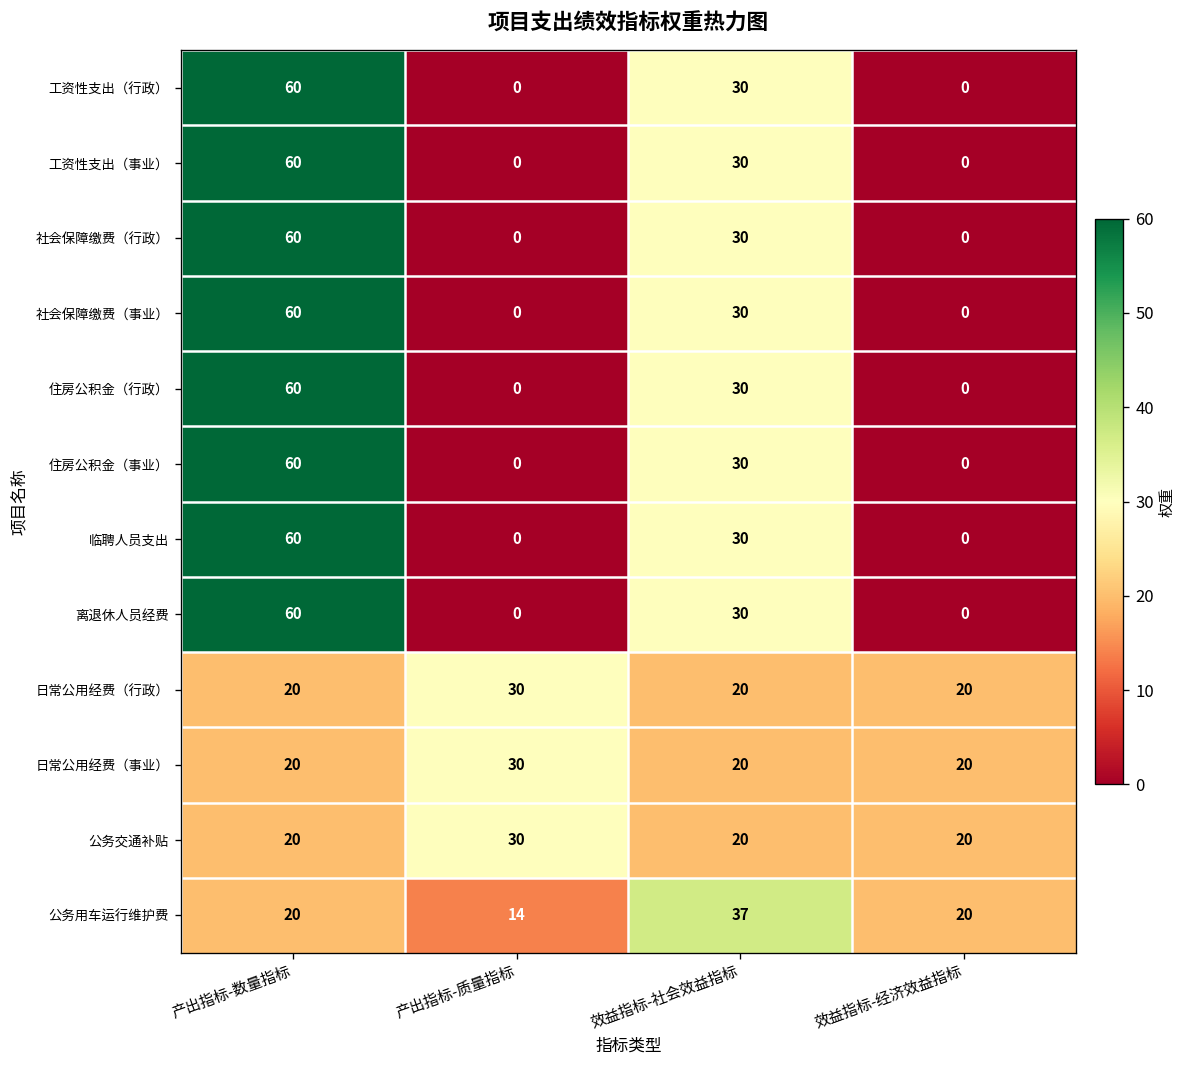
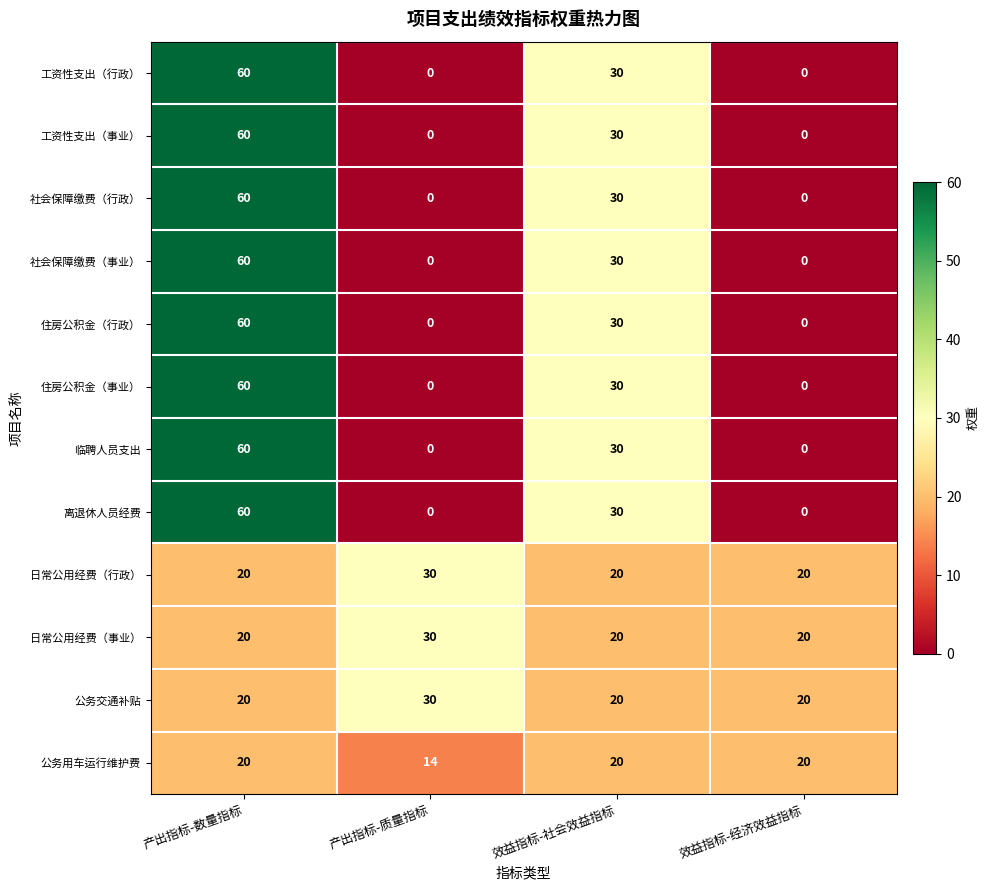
  {
    "工资性支出（行政）": {
      "产出指标-数量指标": 60,
      "产出指标-质量指标": 0,
      "效益指标-社会效益指标": 30,
      "效益指标-经济效益指标": 0
    },
    "工资性支出（事业）": {
      "产出指标-数量指标": 60,
      "产出指标-质量指标": 0,
      "效益指标-社会效益指标": 30,
      "效益指标-经济效益指标": 0
    },
    "社会保障缴费（行政）": {
      "产出指标-数量指标": 60,
      "产出指标-质量指标": 0,
      "效益指标-社会效益指标": 30,
      "效益指标-经济效益指标": 0
    },
    "社会保障缴费（事业）": {
      "产出指标-数量指标": 60,
      "产出指标-质量指标": 0,
      "效益指标-社会效益指标": 30,
      "效益指标-经济效益指标": 0
    },
    "住房公积金（行政）": {
      "产出指标-数量指标": 60,
      "产出指标-质量指标": 0,
      "效益指标-社会效益指标": 30,
      "效益指标-经济效益指标": 0
    },
    "住房公积金（事业）": {
      "产出指标-数量指标": 60,
      "产出指标-质量指标": 0,
      "效益指标-社会效益指标": 30,
      "效益指标-经济效益指标": 0
    },
    "临聘人员支出": {
      "产出指标-数量指标": 60,
      "产出指标-质量指标": 0,
      "效益指标-社会效益指标": 30,
      "效益指标-经济效益指标": 0
    },
    "离退休人员经费": {
      "产出指标-数量指标": 60,
      "产出指标-质量指标": 0,
      "效益指标-社会效益指标": 30,
      "效益指标-经济效益指标": 0
    },
    "日常公用经费（行政）": {
      "产出指标-数量指标": 20,
      "产出指标-质量指标": 30,
      "效益指标-社会效益指标": 20,
      "效益指标-经济效益指标": 20
    },
    "日常公用经费（事业）": {
      "产出指标-数量指标": 20,
      "产出指标-质量指标": 30,
      "效益指标-社会效益指标": 20,
      "效益指标-经济效益指标": 20
    },
    "公务交通补贴": {
      "产出指标-数量指标": 20,
      "产出指标-质量指标": 30,
      "效益指标-社会效益指标": 20,
      "效益指标-经济效益指标": 20
    },
    "公务用车运行维护费": {
      "产出指标-数量指标": 20,
      "产出指标-质量指标": 14,
-     "效益指标-社会效益指标": 37,
+     "效益指标-社会效益指标": 20,
      "效益指标-经济效益指标": 20
    }
  }
